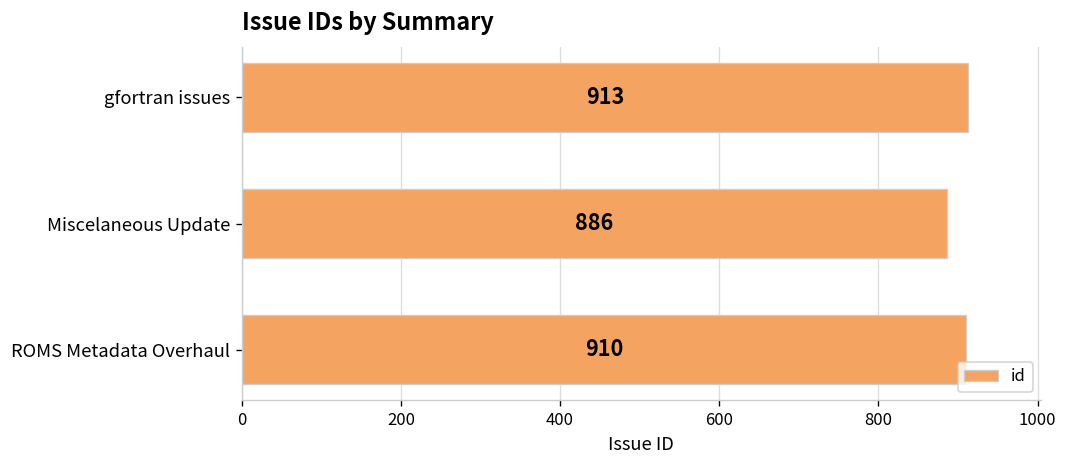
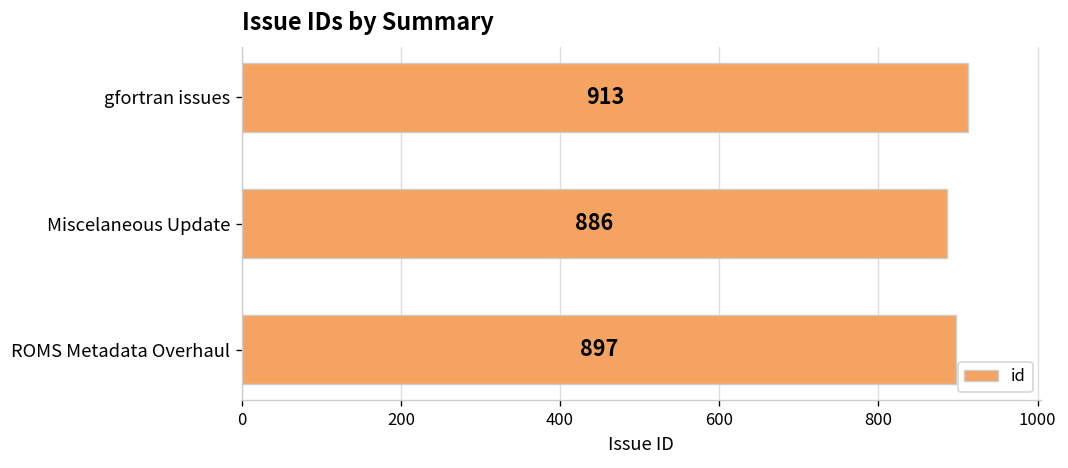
  {
    "gfortran issues": 913,
    "Miscelaneous Update": 886,
-   "ROMS Metadata Overhaul": 910
+   "ROMS Metadata Overhaul": 897
  }
